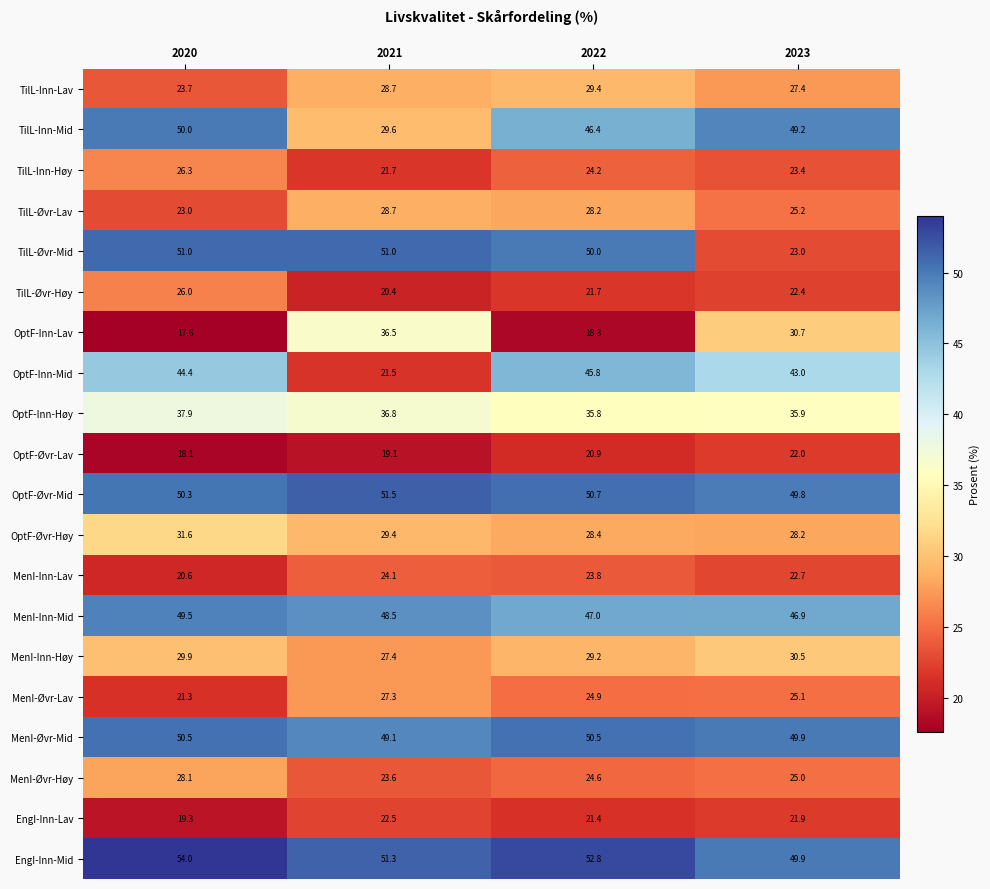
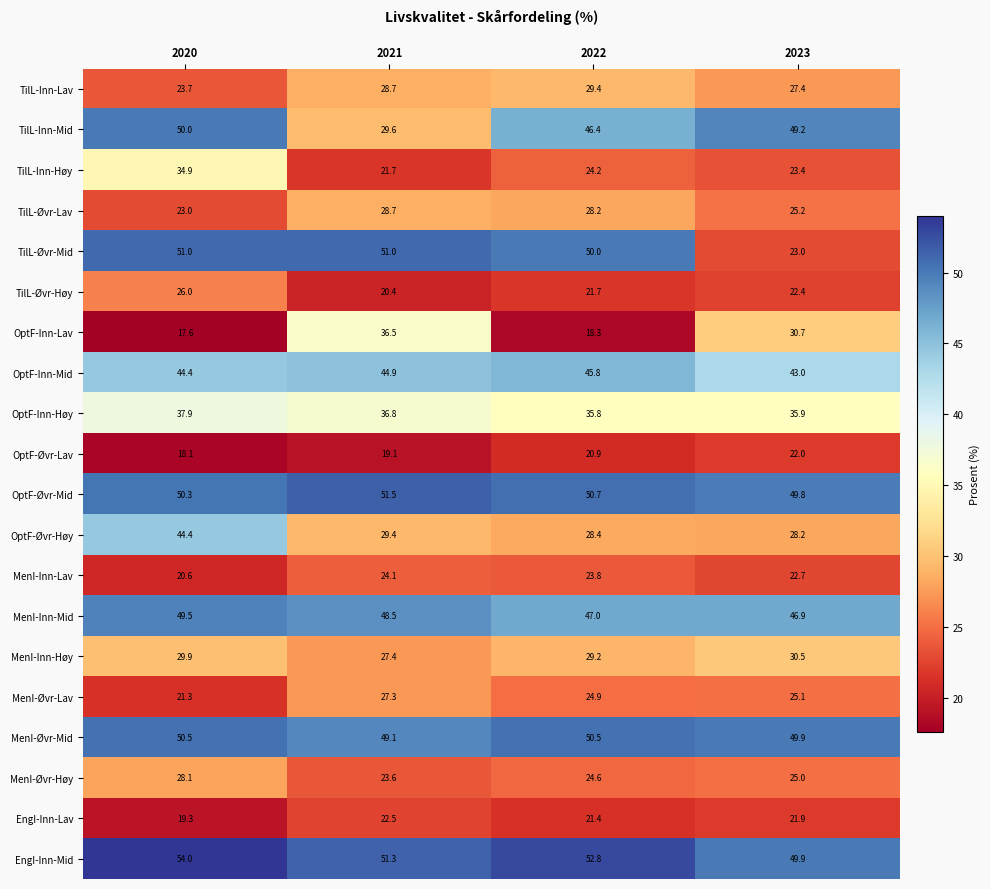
  {
    "TilL-Inn-Lav": {
      "2020": 23.7,
      "2021": 28.7,
      "2022": 29.4,
      "2023": 27.4
    },
    "TilL-Inn-Mid": {
      "2020": 50.0,
      "2021": 29.6,
      "2022": 46.4,
      "2023": 49.2
    },
    "TilL-Inn-Høy": {
-     "2020": 26.3,
+     "2020": 34.9,
      "2021": 21.7,
      "2022": 24.2,
      "2023": 23.4
    },
    "TilL-Øvr-Lav": {
      "2020": 23.0,
      "2021": 28.7,
      "2022": 28.2,
      "2023": 25.2
    },
    "TilL-Øvr-Mid": {
      "2020": 51.0,
      "2021": 51.0,
      "2022": 50.0,
      "2023": 23.0
    },
    "TilL-Øvr-Høy": {
      "2020": 26.0,
      "2021": 20.4,
      "2022": 21.7,
      "2023": 22.4
    },
    "OptF-Inn-Lav": {
      "2020": 17.6,
      "2021": 36.5,
      "2022": 18.3,
      "2023": 30.7
    },
    "OptF-Inn-Mid": {
      "2020": 44.4,
-     "2021": 21.5,
+     "2021": 44.9,
      "2022": 45.8,
      "2023": 43.0
    },
    "OptF-Inn-Høy": {
      "2020": 37.9,
      "2021": 36.8,
      "2022": 35.8,
      "2023": 35.9
    },
    "OptF-Øvr-Lav": {
      "2020": 18.1,
      "2021": 19.1,
      "2022": 20.9,
      "2023": 22.0
    },
    "OptF-Øvr-Mid": {
      "2020": 50.3,
      "2021": 51.5,
      "2022": 50.7,
      "2023": 49.8
    },
    "OptF-Øvr-Høy": {
-     "2020": 31.6,
+     "2020": 44.4,
      "2021": 29.4,
      "2022": 28.4,
      "2023": 28.2
    },
    "MenI-Inn-Lav": {
      "2020": 20.6,
      "2021": 24.1,
      "2022": 23.8,
      "2023": 22.7
    },
    "MenI-Inn-Mid": {
      "2020": 49.5,
      "2021": 48.5,
      "2022": 47.0,
      "2023": 46.9
    },
    "MenI-Inn-Høy": {
      "2020": 29.9,
      "2021": 27.4,
      "2022": 29.2,
      "2023": 30.5
    },
    "MenI-Øvr-Lav": {
      "2020": 21.3,
      "2021": 27.3,
      "2022": 24.9,
      "2023": 25.1
    },
    "MenI-Øvr-Mid": {
      "2020": 50.5,
      "2021": 49.1,
      "2022": 50.5,
      "2023": 49.9
    },
    "MenI-Øvr-Høy": {
      "2020": 28.1,
      "2021": 23.6,
      "2022": 24.6,
      "2023": 25.0
    },
    "EngI-Inn-Lav": {
      "2020": 19.3,
      "2021": 22.5,
      "2022": 21.4,
      "2023": 21.9
    },
    "EngI-Inn-Mid": {
      "2020": 54.0,
      "2021": 51.3,
      "2022": 52.8,
      "2023": 49.9
    }
  }
